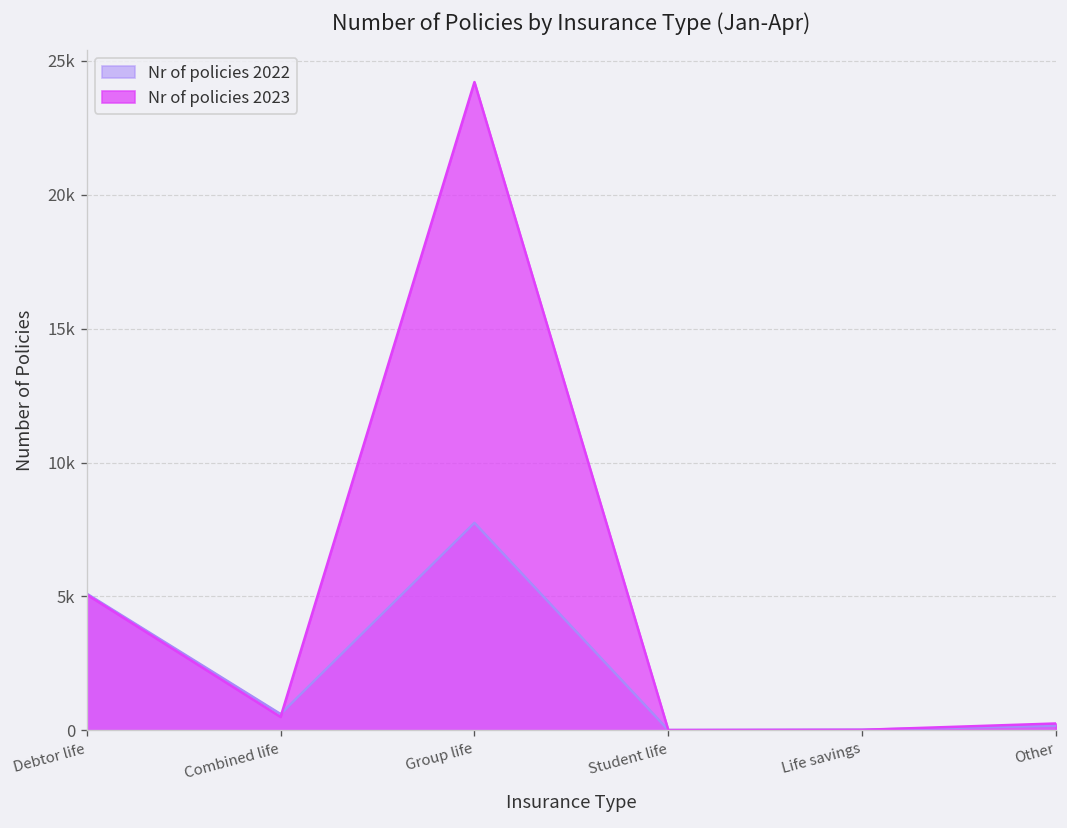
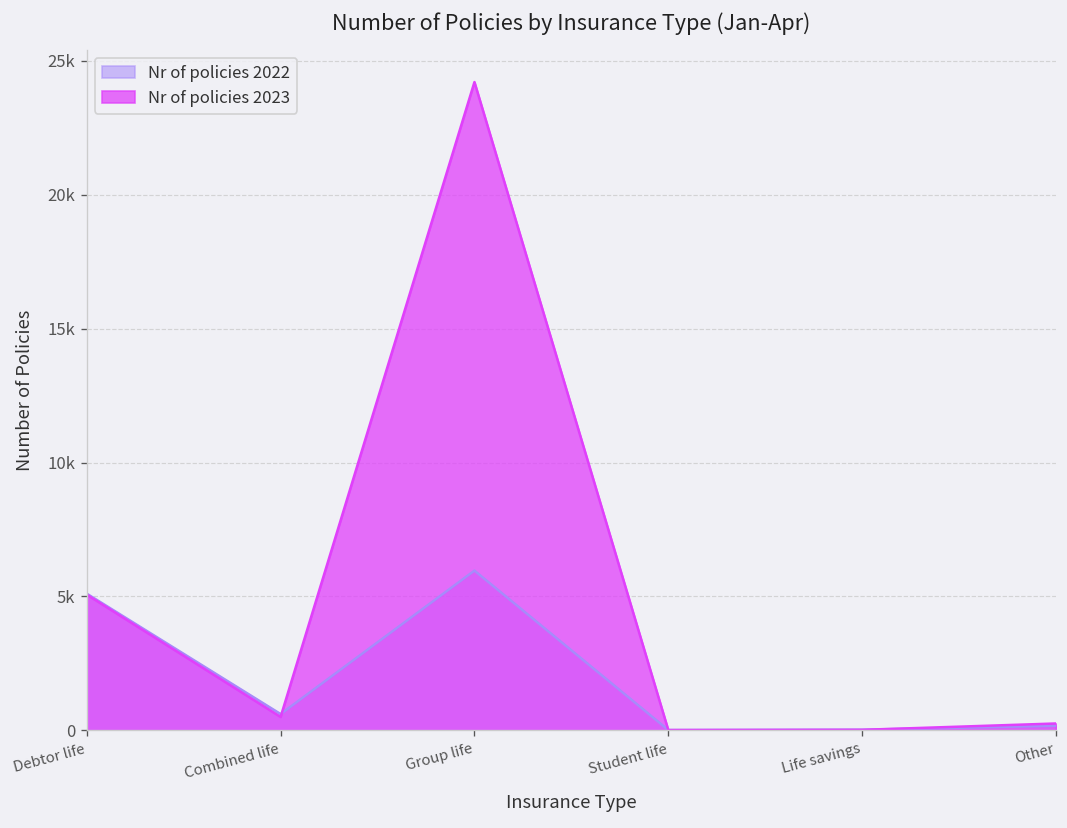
  {
    "Nr of policies 2022": {
-     "Group life": 7700
+     "Group life": 6000
    },
    "Nr of policies 2023": {
      "Group life": 24200
    }
  }
